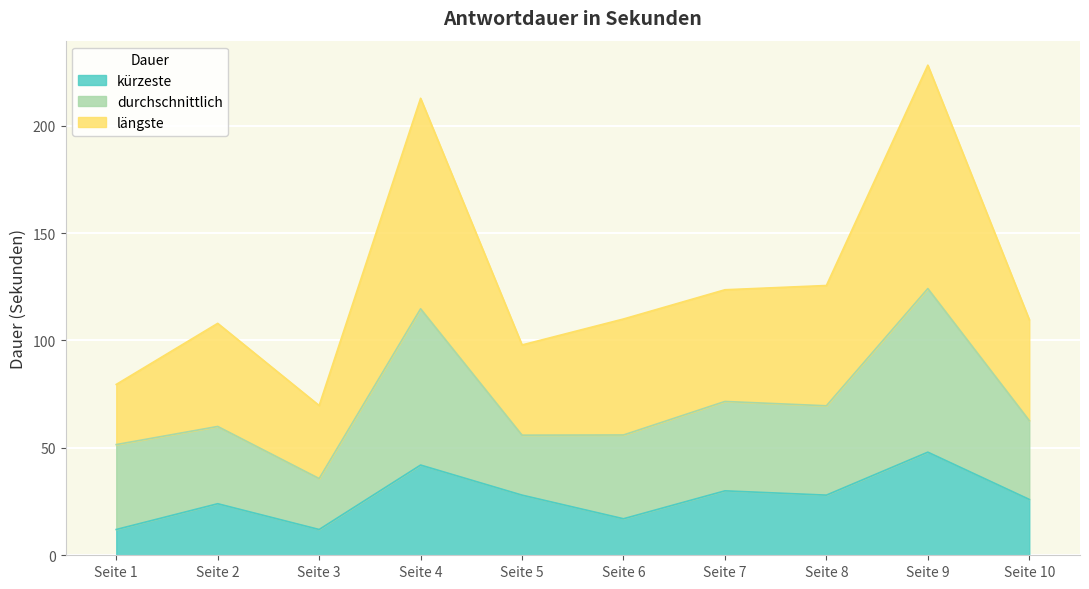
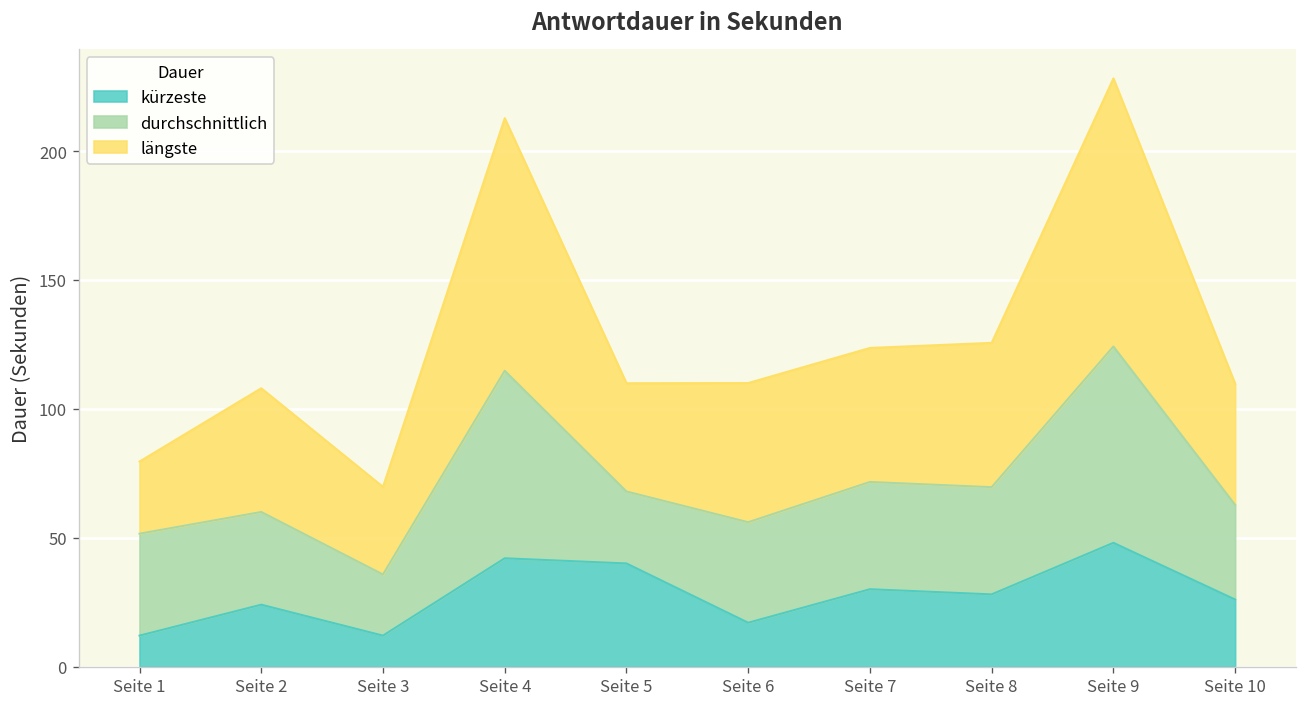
  {
    "kürzeste": {
      "Seite 1": 12,
      "Seite 2": 24,
      "Seite 3": 12,
      "Seite 4": 42,
-     "Seite 5": 28,
+     "Seite 5": 40,
      "Seite 6": 17,
      "Seite 7": 30,
      "Seite 8": 28,
      "Seite 9": 48,
      "Seite 10": 26
    },
    "durchschnittlich": {
      "Seite 1": 40,
      "Seite 2": 36,
      "Seite 3": 24,
      "Seite 4": 73,
      "Seite 5": 28,
      "Seite 6": 39,
      "Seite 7": 42,
      "Seite 8": 42,
      "Seite 9": 76,
      "Seite 10": 37
    },
    "längste": {
      "Seite 1": 28,
      "Seite 2": 48,
      "Seite 3": 34,
      "Seite 4": 98,
      "Seite 5": 42,
      "Seite 6": 54,
      "Seite 7": 52,
      "Seite 8": 56,
      "Seite 9": 104,
      "Seite 10": 47
    }
  }
